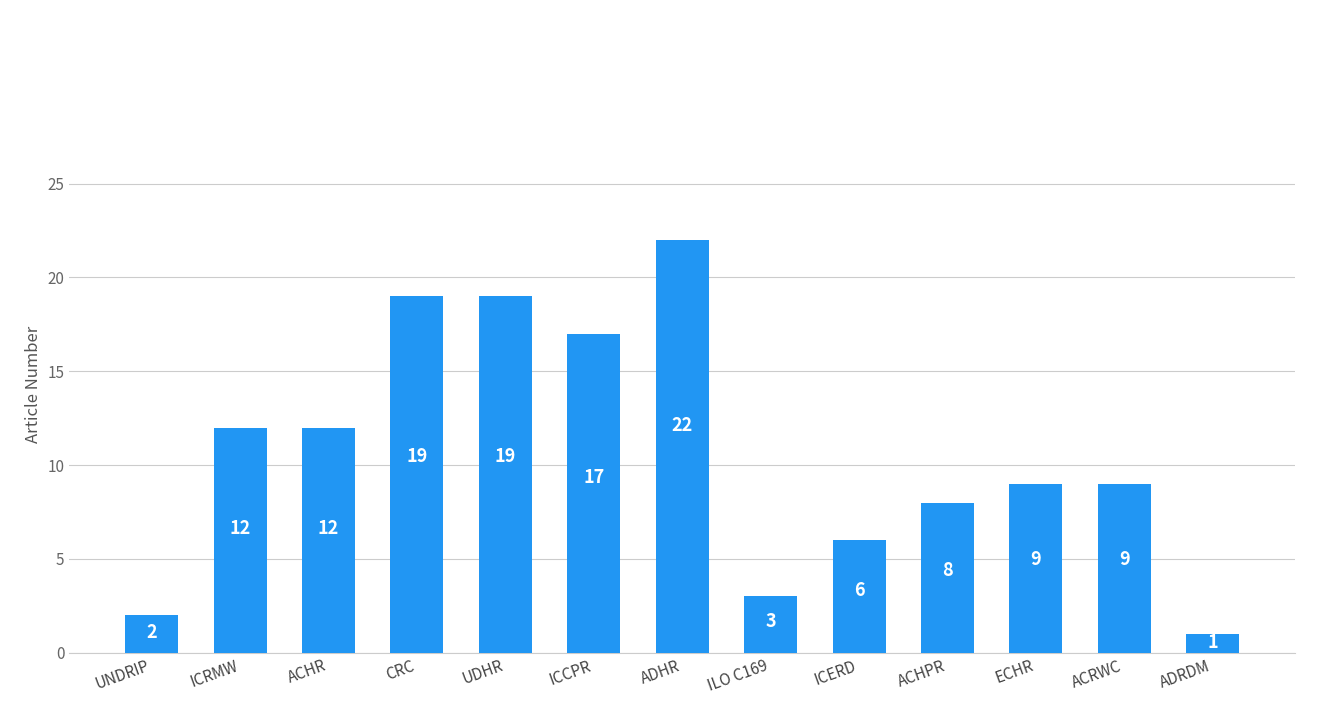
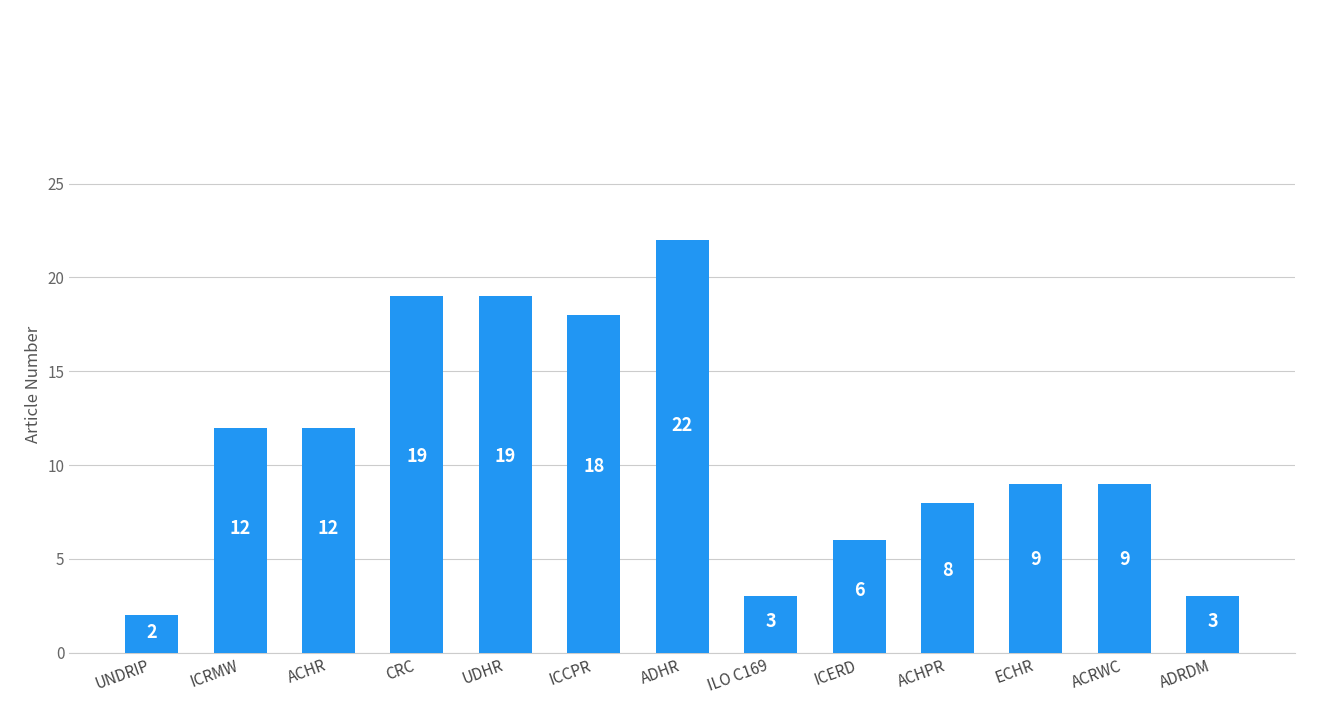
  {
    "UNDRIP": 2,
    "ICRMW": 12,
    "ACHR": 12,
    "CRC": 19,
    "UDHR": 19,
-   "ICCPR": 17,
+   "ICCPR": 18,
    "ADHR": 22,
    "ILO C169": 3,
    "ICERD": 6,
    "ACHPR": 8,
    "ECHR": 9,
    "ACRWC": 9,
-   "ADRDM": 1
+   "ADRDM": 3
  }
